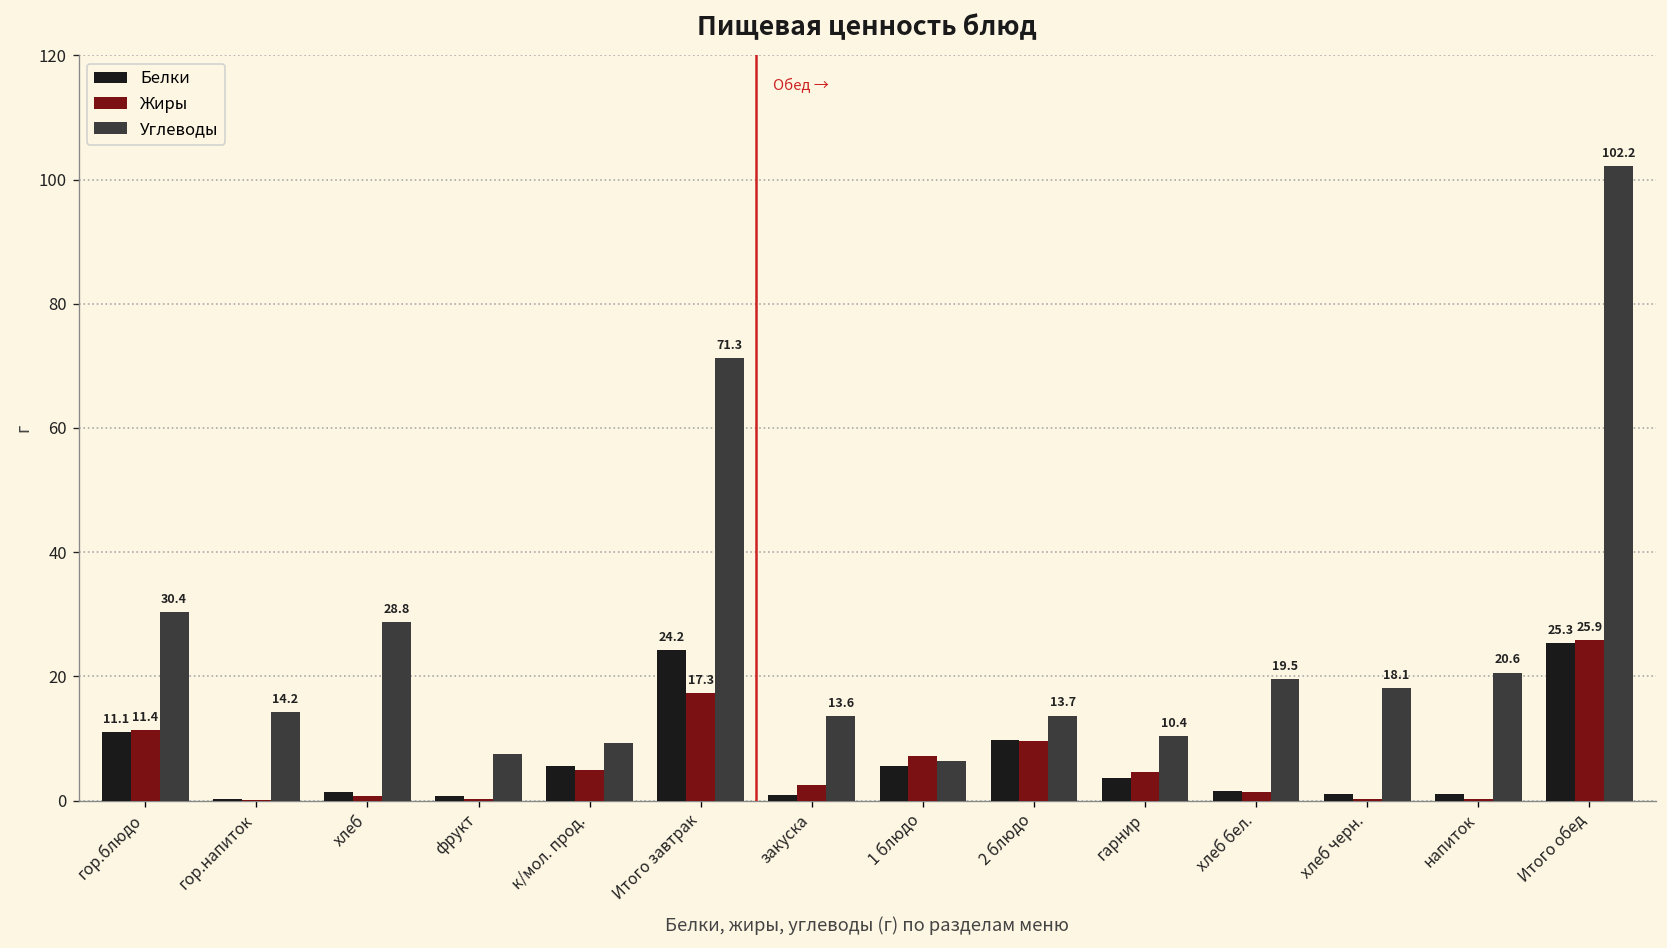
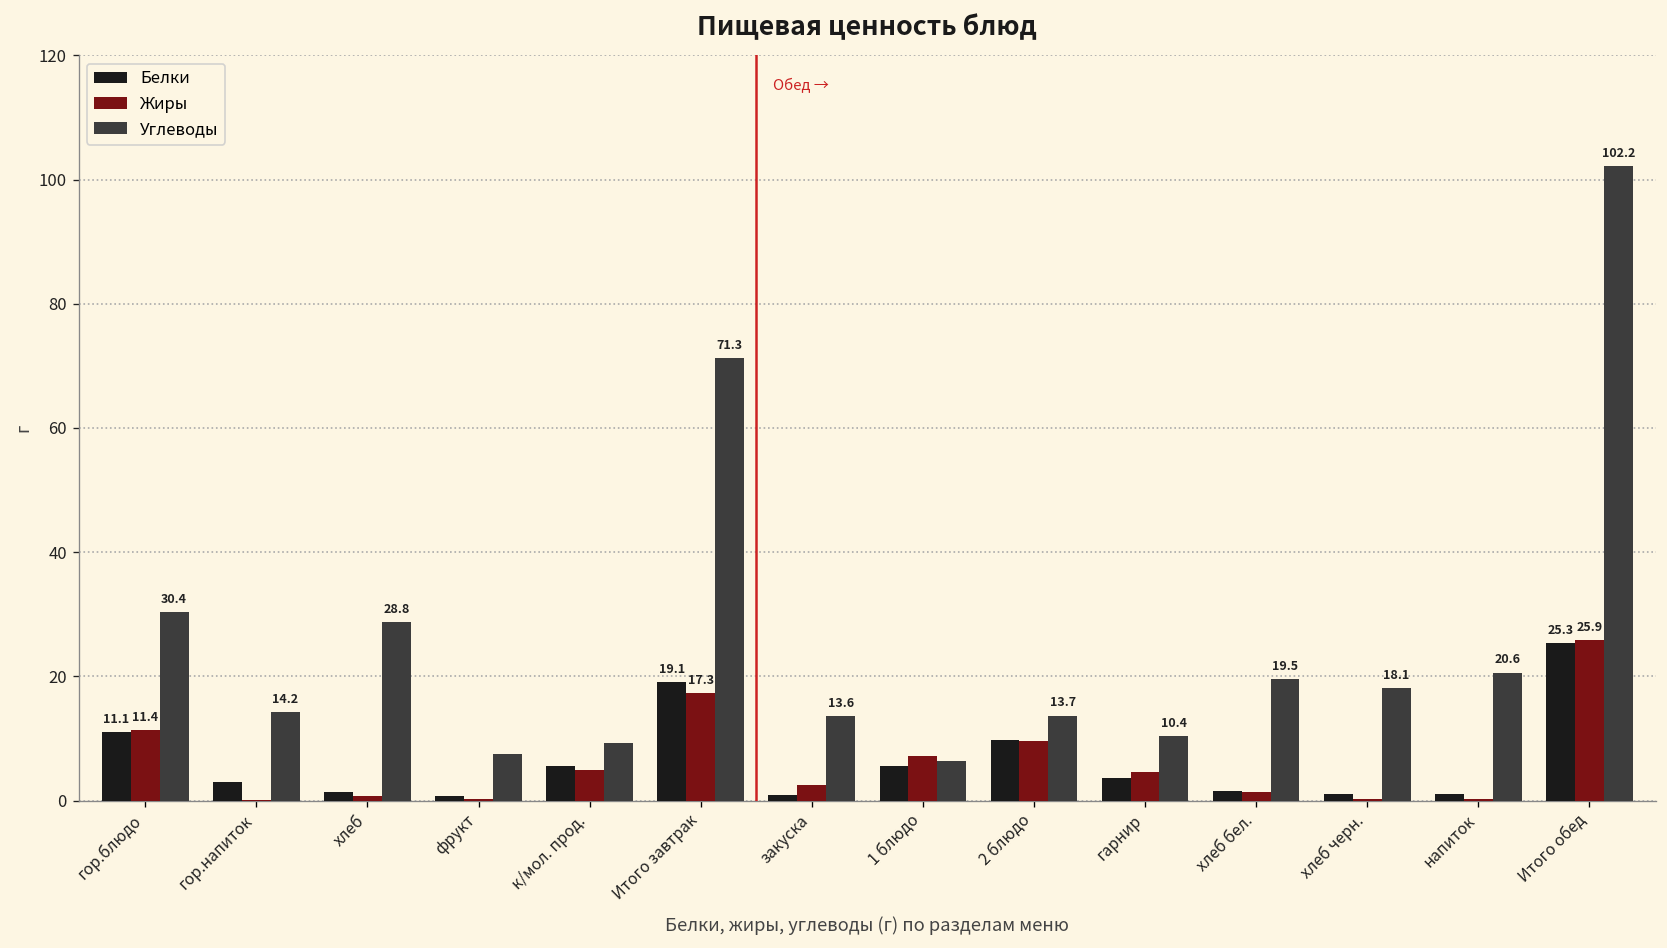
  {
    "Белки": {
      "гор.блюдо": 11.1,
-     "гор.напиток": 0,
-     "Итого завтрак": 24.2,
+     "гор.напиток": 3,
+     "Итого завтрак": 19.1,
      "Итого обед": 25.3
    },
    "Жиры": {
      "гор.блюдо": 11.4,
      "Итого завтрак": 17.3,
      "Итого обед": 25.9
    },
    "Углеводы": {
      "гор.блюдо": 30.4,
      "гор.напиток": 14.2,
      "хлеб": 28.8,
      "Итого завтрак": 71.3,
      "закуска": 13.6,
      "2 блюдо": 13.7,
      "гарнир": 10.4,
      "хлеб бел.": 19.5,
      "хлеб черн.": 18.1,
      "напиток": 20.6,
      "Итого обед": 102.2
    }
  }
